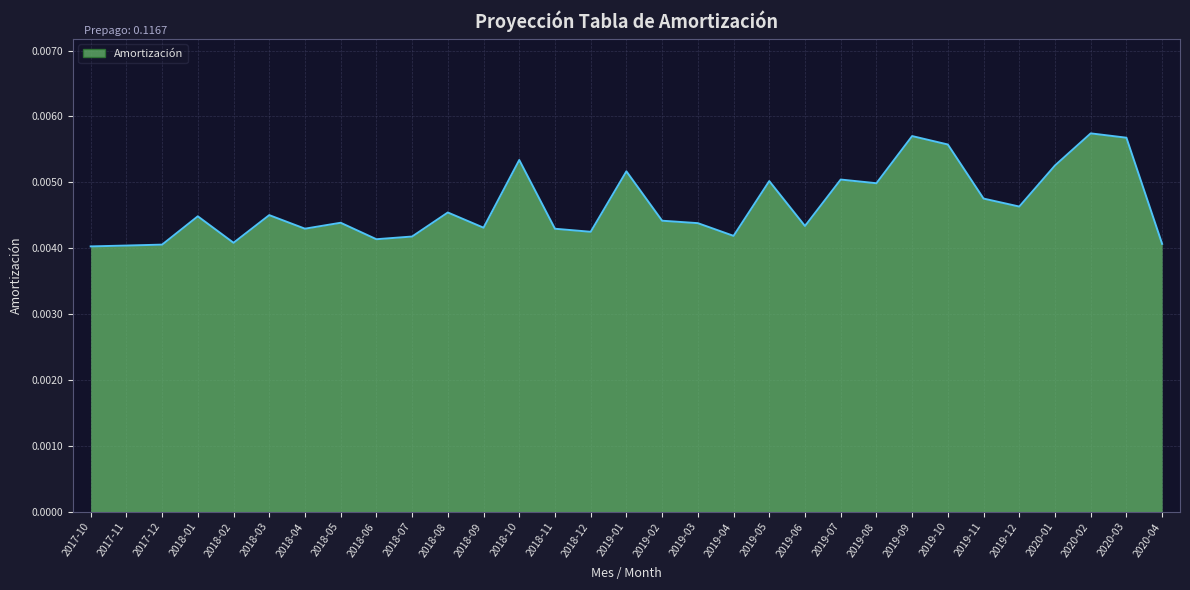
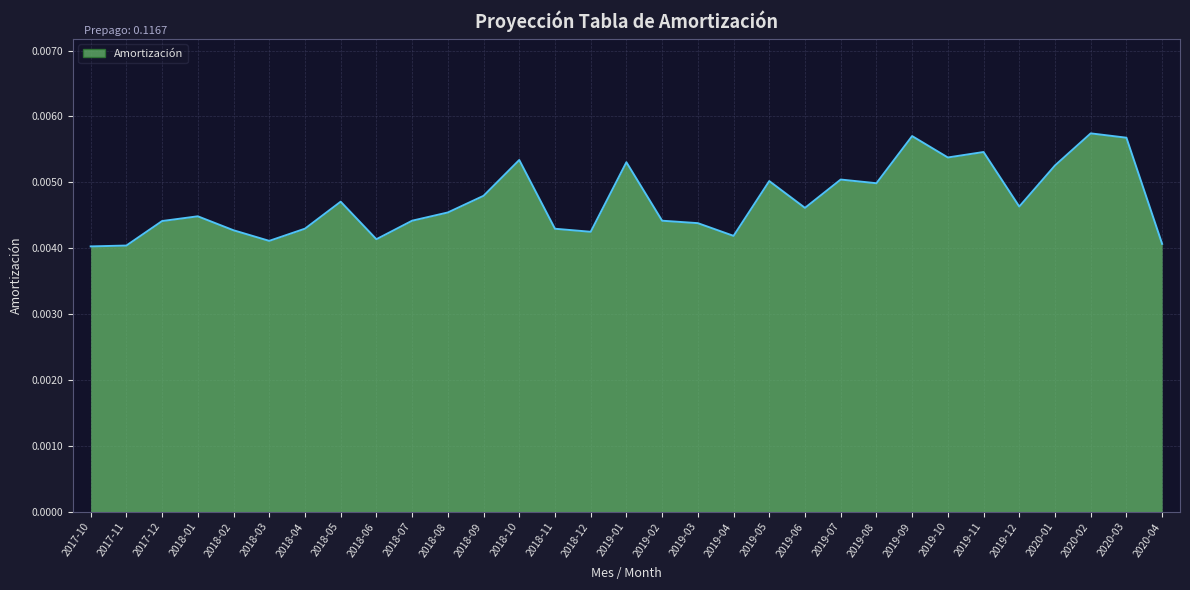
  {
    "2017-10": 0.0040,
    "2017-11": 0.0040,
-   "2017-12": 0.0041,
+   "2017-12": 0.0044,
    "2018-01": 0.0045,
-   "2018-02": 0.0041,
-   "2018-03": 0.0045,
+   "2018-02": 0.0043,
+   "2018-03": 0.0041,
    "2018-04": 0.0043,
-   "2018-05": 0.0044,
+   "2018-05": 0.0047,
    "2018-06": 0.0041,
-   "2018-07": 0.0042,
+   "2018-07": 0.0044,
    "2018-08": 0.0045,
-   "2018-09": 0.0043,
+   "2018-09": 0.0048,
    "2018-10": 0.0053,
    "2018-11": 0.0043,
    "2018-12": 0.0042,
-   "2019-01": 0.0052,
+   "2019-01": 0.0053,
    "2019-02": 0.0044,
    "2019-03": 0.0044,
    "2019-04": 0.0042,
    "2019-05": 0.0050,
-   "2019-06": 0.0043,
+   "2019-06": 0.0046,
    "2019-07": 0.0050,
    "2019-08": 0.0050,
    "2019-09": 0.0057,
-   "2019-10": 0.0056,
-   "2019-11": 0.0048,
+   "2019-10": 0.0054,
+   "2019-11": 0.0055,
    "2019-12": 0.0046,
    "2020-01": 0.0053,
    "2020-02": 0.0057,
    "2020-03": 0.0057,
    "2020-04": 0.0041
  }
